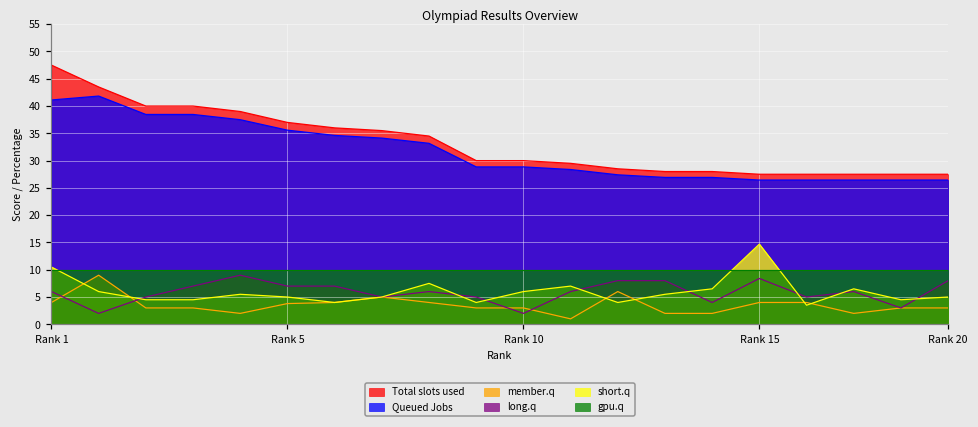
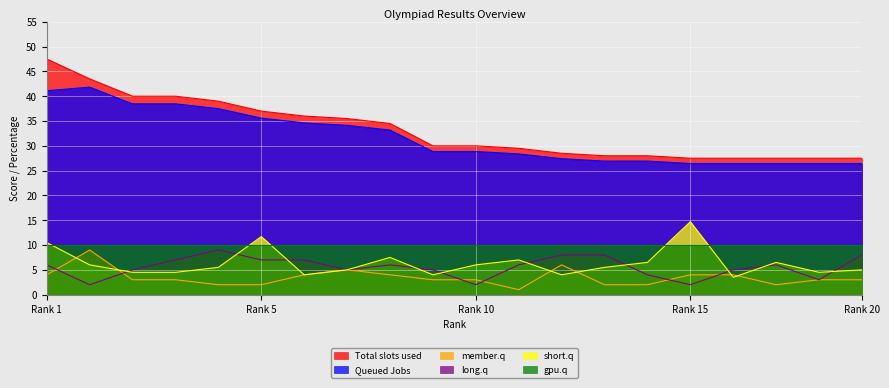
  {
    "Total slots used": {
      "Rank 1": 48,
      "Rank 5": 37,
      "Rank 10": 30,
      "Rank 15": 28,
      "Rank 20": 28
    },
    "Queued Jobs": {
      "Rank 1": 41,
      "Rank 5": 36,
      "Rank 10": 29,
      "Rank 15": 26,
      "Rank 20": 26
    },
    "member.q": {
      "Rank 1": 4,
-     "Rank 5": 4,
+     "Rank 5": 2,
      "Rank 10": 3,
      "Rank 15": 4,
      "Rank 20": 3
    },
    "long.q": {
      "Rank 1": 6,
      "Rank 5": 7,
      "Rank 10": 2,
-     "Rank 15": 8,
+     "Rank 15": 2,
      "Rank 20": 8
    },
    "short.q": {
-     "Rank 5": 5,
+     "Rank 5": 12,
      "Rank 10": 6,
      "Rank 15": 15,
      "Rank 20": 5
    },
    "gpu.q": {
      "Rank 5": 10,
      "Rank 10": 10,
      "Rank 15": 10,
      "Rank 20": 10
    }
  }
